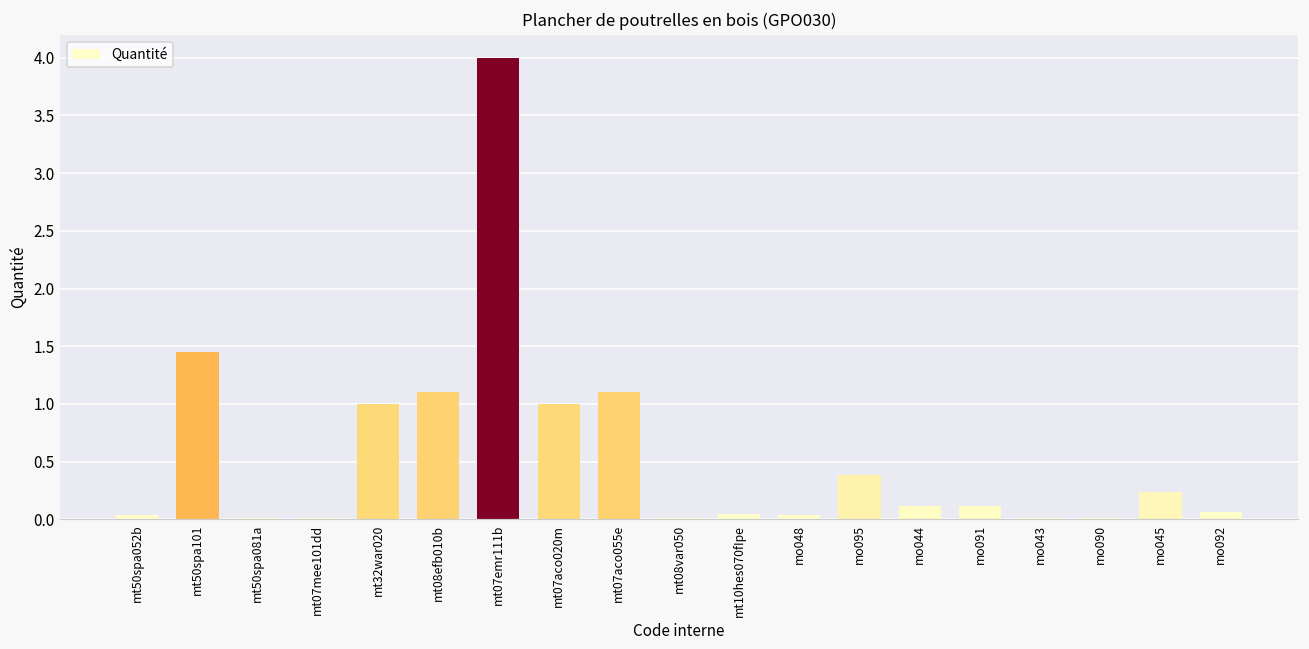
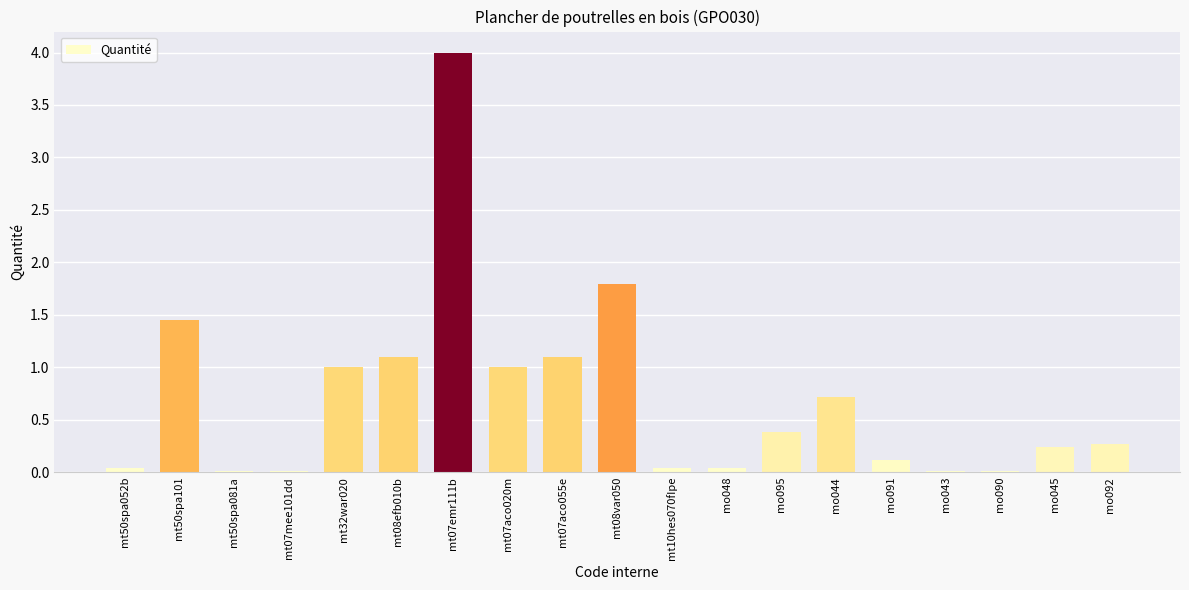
  {
    "mt50spa052b": 0.04,
    "mt50spa101": 1.45,
    "mt32war020": 1.00,
    "mt08efb010b": 1.10,
    "mt07emr111b": 4.00,
    "mt07aco020m": 1.00,
    "mt07aco055e": 1.10,
-   "mt08var050": 0.01,
+   "mt08var050": 1.79,
    "mt10hes070fIpe": 0.04,
    "mo048": 0.04,
    "mo095": 0.38,
-   "mo044": 0.11,
+   "mo044": 0.71,
    "mo091": 0.11,
    "mo045": 0.24,
-   "mo092": 0.06
+   "mo092": 0.27
  }
